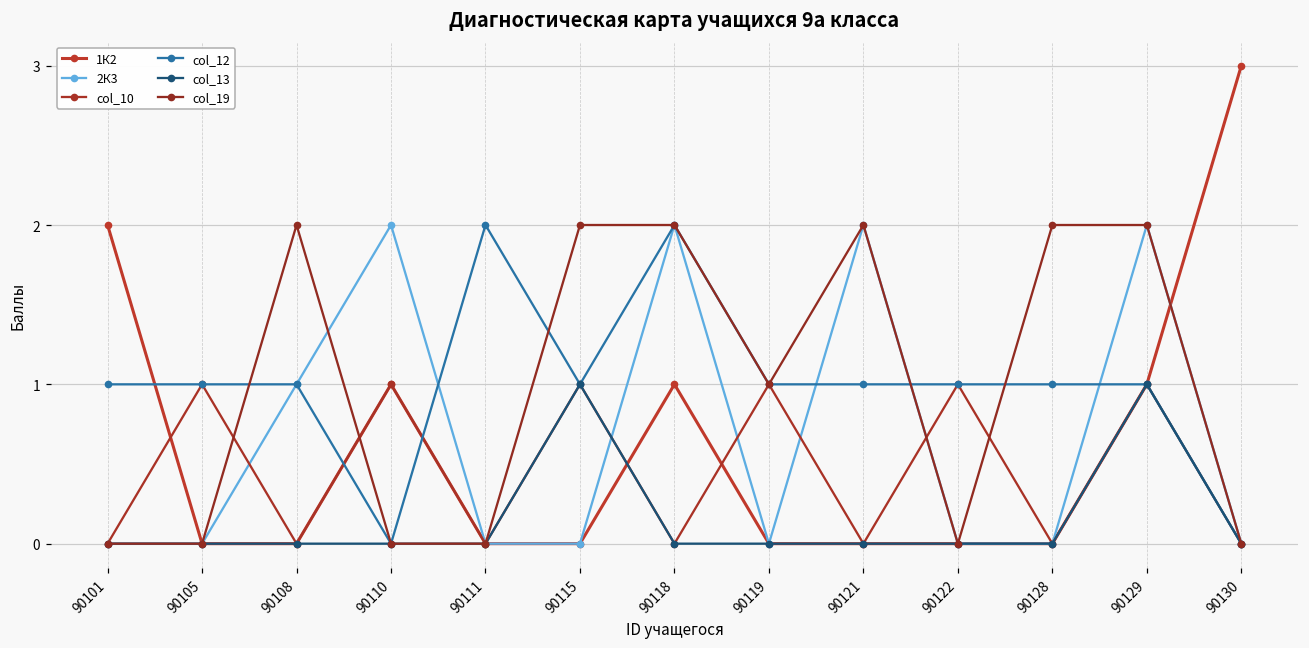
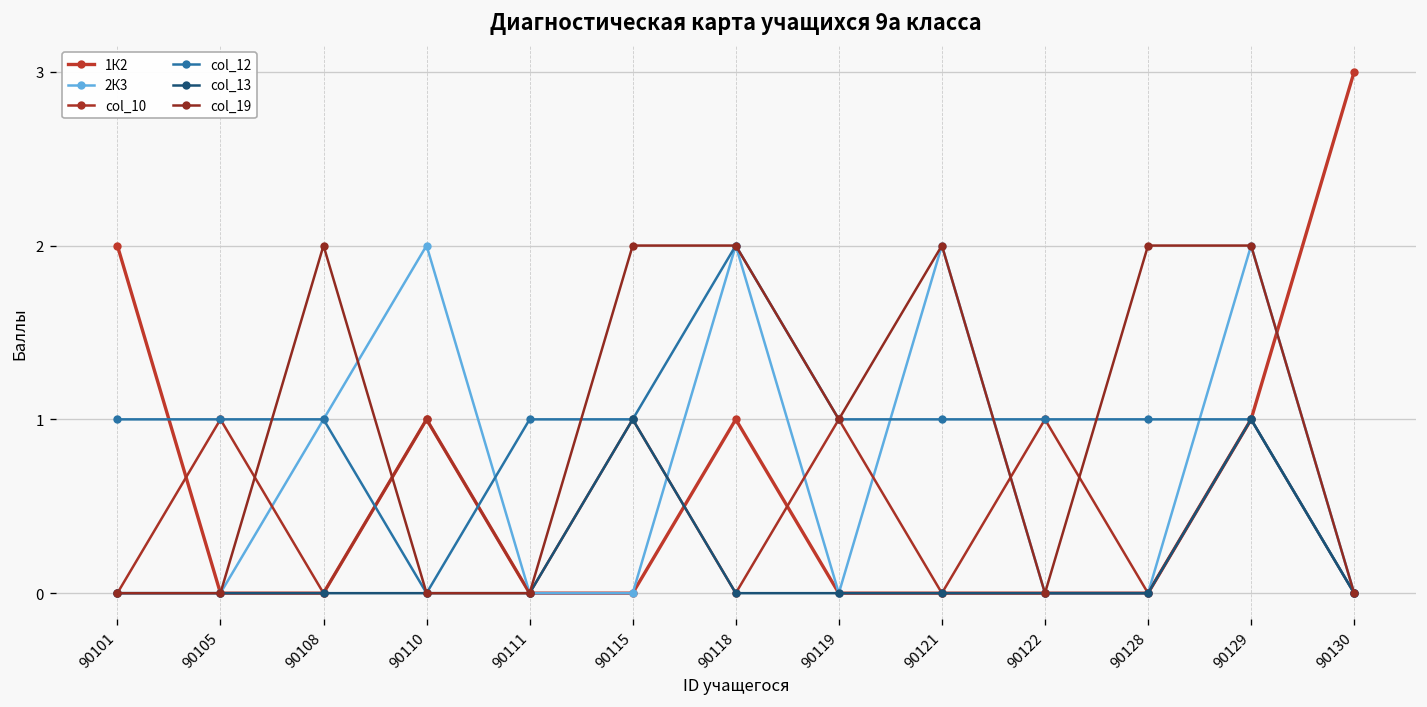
  {
    "2К3": {
      "90110": 2
    },
    "col_12": {
      "90101": 1,
-     "90111": 2,
+     "90111": 1,
      "90121": 1,
      "90128": 1
    }
  }
